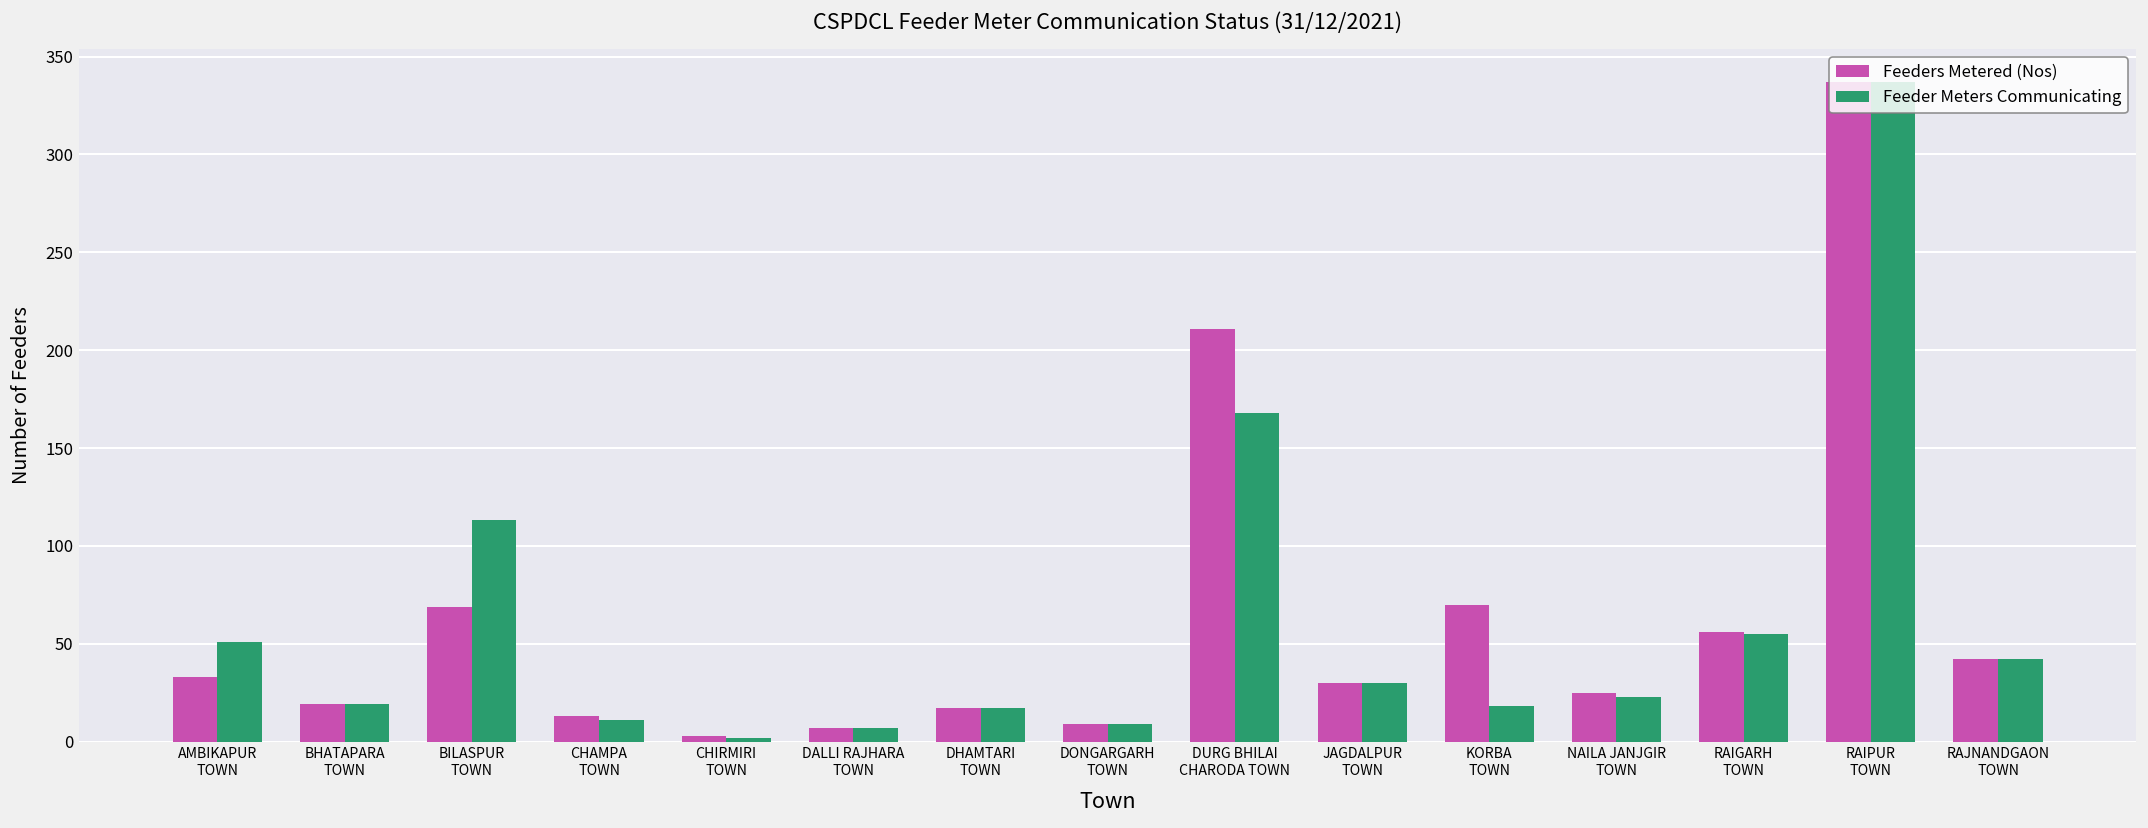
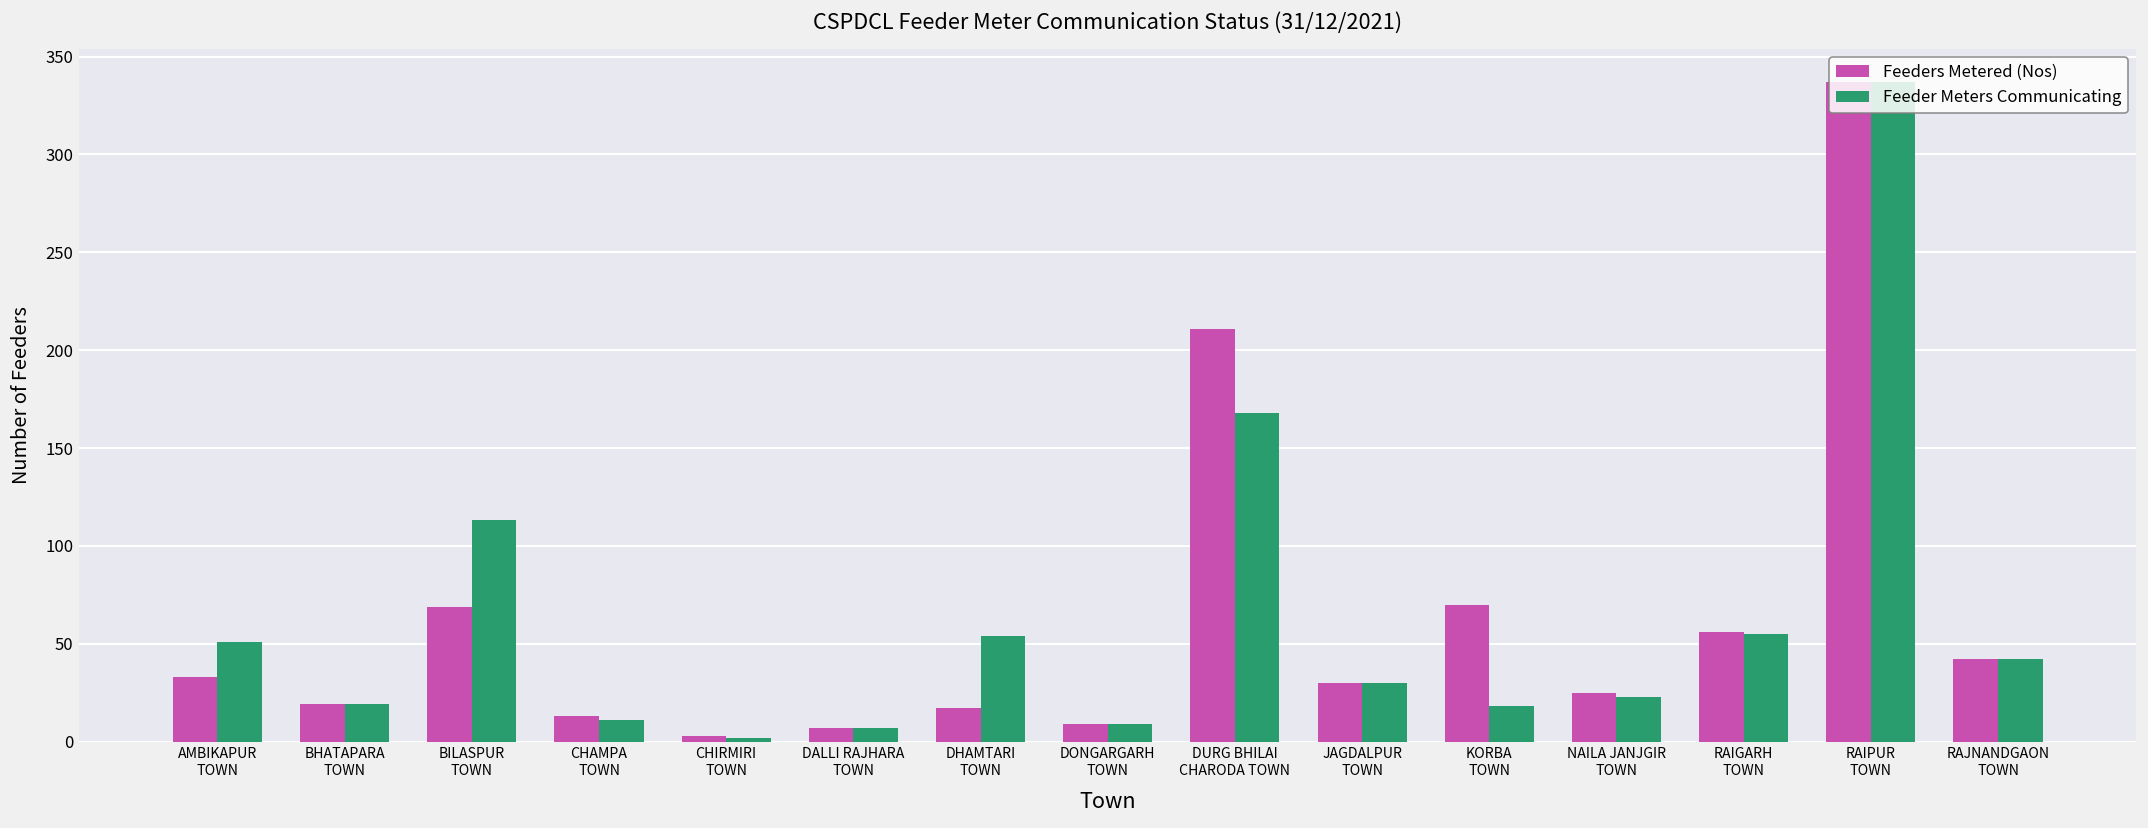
  {
    "Feeders Metered (Nos)": {
      "AMBIKAPUR TOWN": 33,
      "BHATAPARA TOWN": 19,
      "BILASPUR TOWN": 69,
      "CHAMPA TOWN": 13,
      "CHIRMIRI TOWN": 3,
      "DALLI RAJHARA TOWN": 7,
      "DHAMTARI TOWN": 17,
      "DONGARGARH TOWN": 9,
      "DURG BHILAI CHARODA TOWN": 211,
      "JAGDALPUR TOWN": 30,
      "KORBA TOWN": 70,
      "NAILA JANJGIR TOWN": 25,
      "RAIGARH TOWN": 56,
      "RAJNANDGAON TOWN": 42
    },
    "Feeder Meters Communicating": {
      "AMBIKAPUR TOWN": 51,
      "BHATAPARA TOWN": 19,
      "BILASPUR TOWN": 113,
      "CHAMPA TOWN": 11,
      "CHIRMIRI TOWN": 2,
      "DALLI RAJHARA TOWN": 7,
-     "DHAMTARI TOWN": 17,
+     "DHAMTARI TOWN": 54,
      "DONGARGARH TOWN": 9,
      "DURG BHILAI CHARODA TOWN": 168,
      "JAGDALPUR TOWN": 30,
      "KORBA TOWN": 18,
      "NAILA JANJGIR TOWN": 23,
      "RAIGARH TOWN": 55,
      "RAJNANDGAON TOWN": 42
    }
  }
